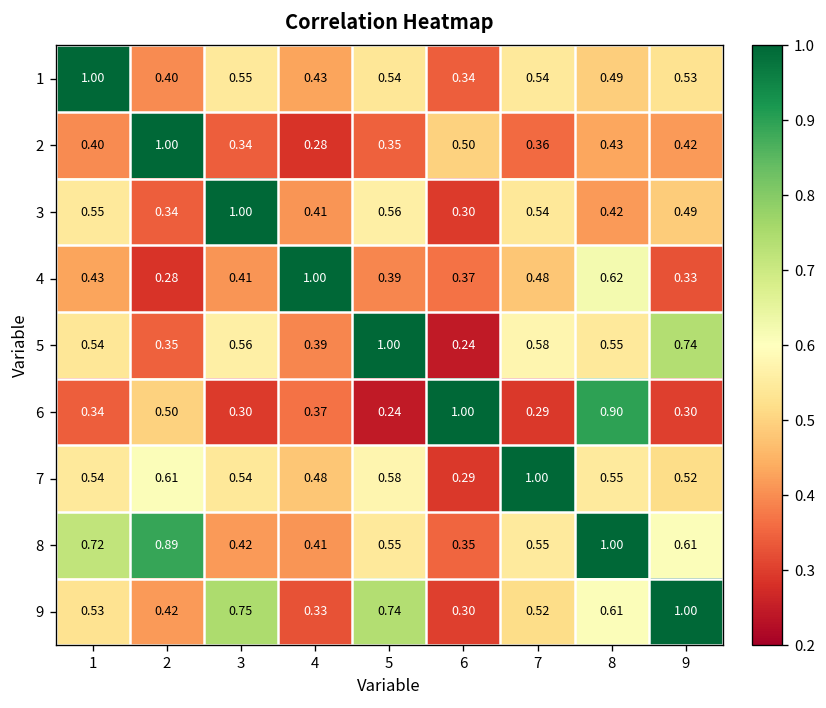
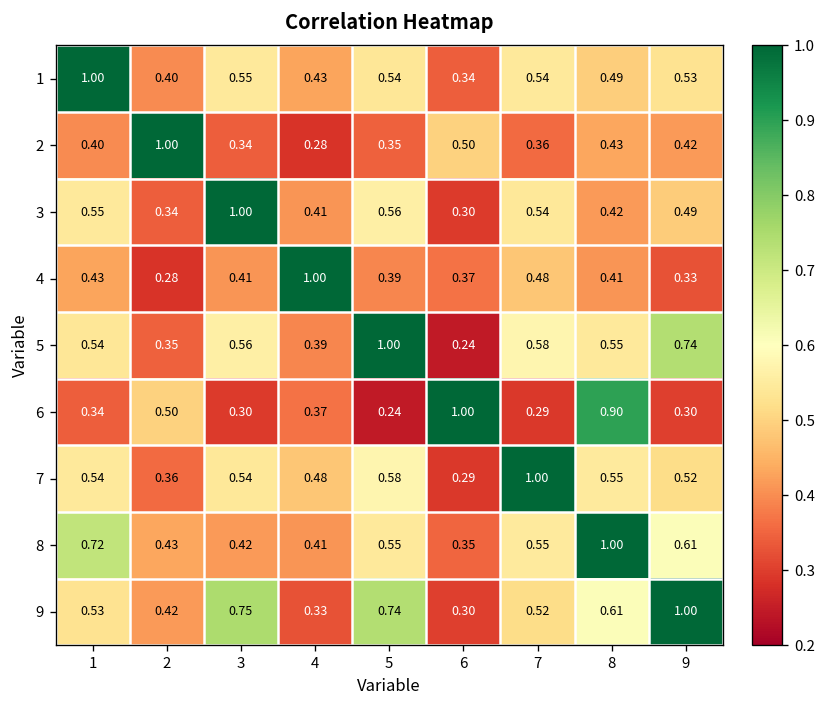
  {
    "1": {
      "1": 1.00,
      "2": 0.40,
      "3": 0.55,
      "4": 0.43,
      "5": 0.54,
      "6": 0.34,
      "7": 0.54,
      "8": 0.49,
      "9": 0.53
    },
    "2": {
      "1": 0.40,
      "2": 1.00,
      "3": 0.34,
      "4": 0.28,
      "5": 0.35,
      "6": 0.50,
      "7": 0.36,
      "8": 0.43,
      "9": 0.42
    },
    "3": {
      "1": 0.55,
      "2": 0.34,
      "3": 1.00,
      "4": 0.41,
      "5": 0.56,
      "6": 0.30,
      "7": 0.54,
      "8": 0.42,
      "9": 0.49
    },
    "4": {
      "1": 0.43,
      "2": 0.28,
      "3": 0.41,
      "4": 1.00,
      "5": 0.39,
      "6": 0.37,
      "7": 0.48,
-     "8": 0.62,
+     "8": 0.41,
      "9": 0.33
    },
    "5": {
      "1": 0.54,
      "2": 0.35,
      "3": 0.56,
      "4": 0.39,
      "5": 1.00,
      "6": 0.24,
      "7": 0.58,
      "8": 0.55,
      "9": 0.74
    },
    "6": {
      "1": 0.34,
      "2": 0.50,
      "3": 0.30,
      "4": 0.37,
      "5": 0.24,
      "6": 1.00,
      "7": 0.29,
      "8": 0.90,
      "9": 0.30
    },
    "7": {
      "1": 0.54,
-     "2": 0.61,
+     "2": 0.36,
      "3": 0.54,
      "4": 0.48,
      "5": 0.58,
      "6": 0.29,
      "7": 1.00,
      "8": 0.55,
      "9": 0.52
    },
    "8": {
      "1": 0.72,
-     "2": 0.89,
+     "2": 0.43,
      "3": 0.42,
      "4": 0.41,
      "5": 0.55,
      "6": 0.35,
      "7": 0.55,
      "8": 1.00,
      "9": 0.61
    },
    "9": {
      "1": 0.53,
      "2": 0.42,
      "3": 0.75,
      "4": 0.33,
      "5": 0.74,
      "6": 0.30,
      "7": 0.52,
      "8": 0.61,
      "9": 1.00
    }
  }
